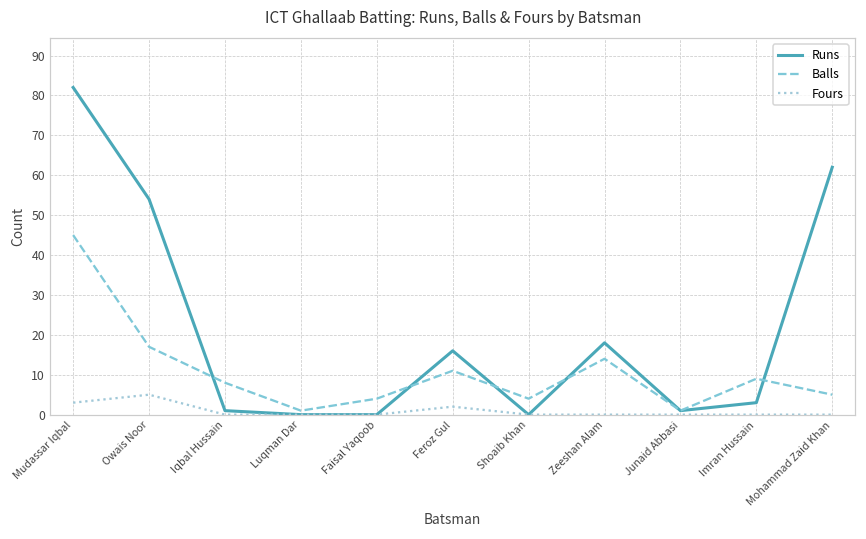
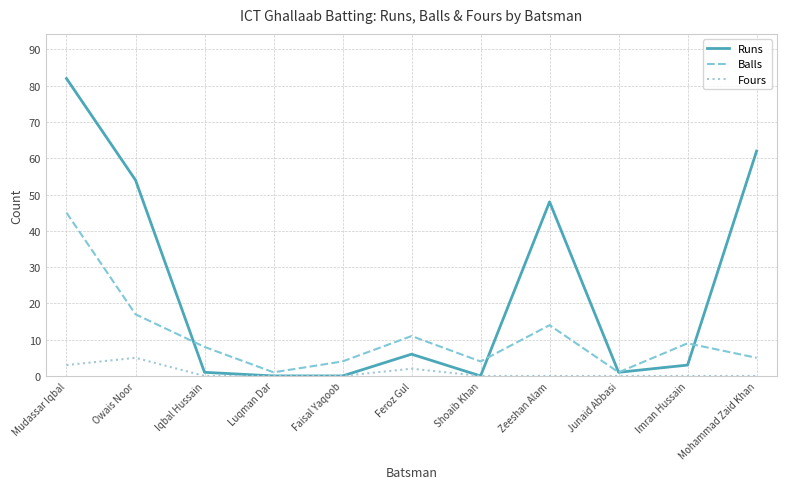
  {
    "Runs": {
      "Mudassar Iqbal": 82,
      "Owais Noor": 54,
      "Iqbal Hussain": 1,
-     "Feroz Gul": 16,
-     "Zeeshan Alam": 18,
+     "Feroz Gul": 6,
+     "Zeeshan Alam": 48,
      "Imran Hussain": 3,
      "Mohammad Zaid Khan": 62
    }
  }
